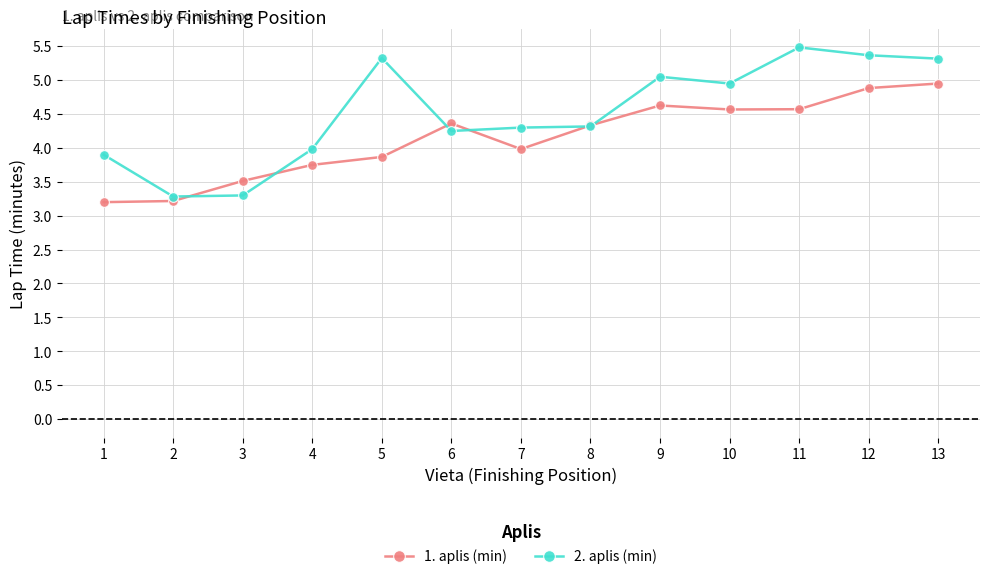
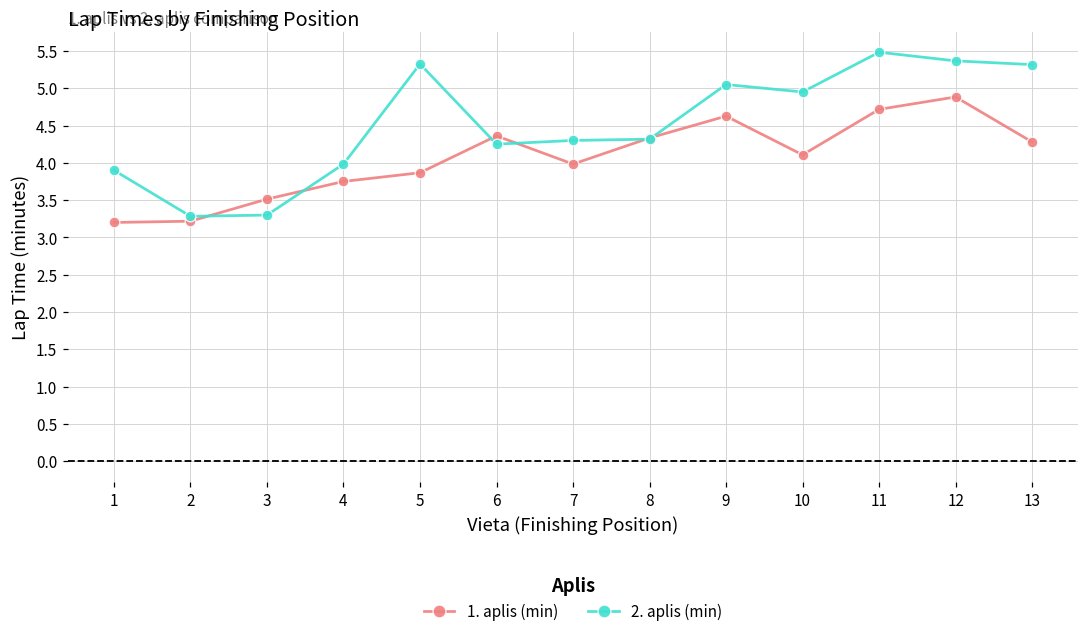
  {
    "1. aplis (min)": {
      "1": 3.2,
      "2": 3.2,
      "3": 3.5,
      "4": 3.8,
      "5": 3.9,
      "6": 4.4,
      "7": 4.0,
      "9": 4.6,
-     "10": 4.6,
-     "11": 4.6,
+     "10": 4.1,
+     "11": 4.7,
      "12": 4.9,
-     "13": 5.0
+     "13": 4.3
    },
    "2. aplis (min)": {
      "1": 3.9,
      "2": 3.3,
      "3": 3.3,
      "4": 4.0,
      "5": 5.3,
      "6": 4.3,
      "7": 4.3,
      "9": 5.1,
      "10": 5.0,
      "11": 5.5,
      "12": 5.4,
      "13": 5.3
    }
  }
